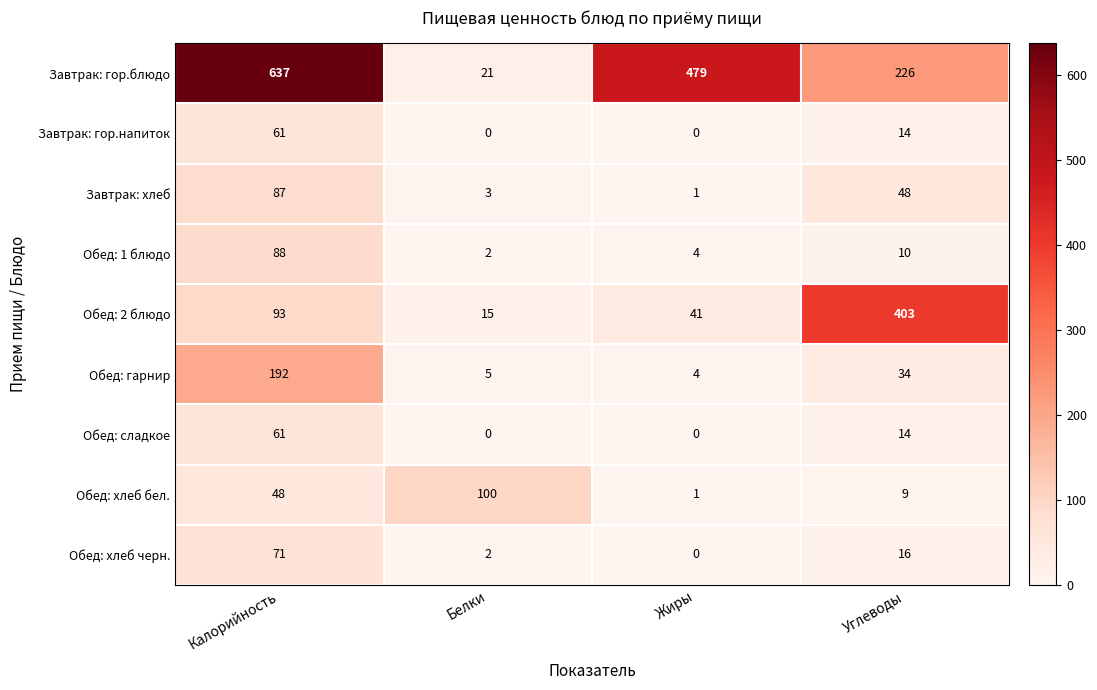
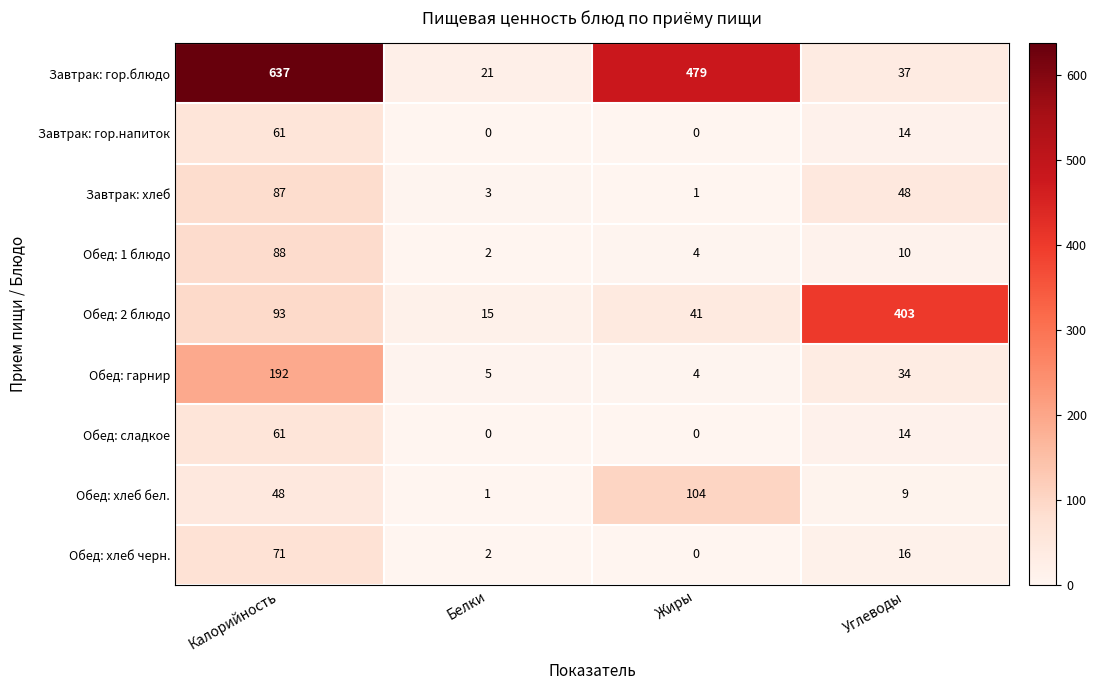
  {
    "Завтрак: гор.блюдо": {
      "Калорийность": 637,
      "Белки": 21,
      "Жиры": 479,
-     "Углеводы": 226
+     "Углеводы": 37
    },
    "Завтрак: гор.напиток": {
      "Калорийность": 61,
      "Белки": 0,
      "Жиры": 0,
      "Углеводы": 14
    },
    "Завтрак: хлеб": {
      "Калорийность": 87,
      "Белки": 3,
      "Жиры": 1,
      "Углеводы": 48
    },
    "Обед: 1 блюдо": {
      "Калорийность": 88,
      "Белки": 2,
      "Жиры": 4,
      "Углеводы": 10
    },
    "Обед: 2 блюдо": {
      "Калорийность": 93,
      "Белки": 15,
      "Жиры": 41,
      "Углеводы": 403
    },
    "Обед: гарнир": {
      "Калорийность": 192,
      "Белки": 5,
      "Жиры": 4,
      "Углеводы": 34
    },
    "Обед: сладкое": {
      "Калорийность": 61,
      "Белки": 0,
      "Жиры": 0,
      "Углеводы": 14
    },
    "Обед: хлеб бел.": {
      "Калорийность": 48,
-     "Белки": 100,
-     "Жиры": 1,
+     "Белки": 1,
+     "Жиры": 104,
      "Углеводы": 9
    },
    "Обед: хлеб черн.": {
      "Калорийность": 71,
      "Белки": 2,
      "Жиры": 0,
      "Углеводы": 16
    }
  }
